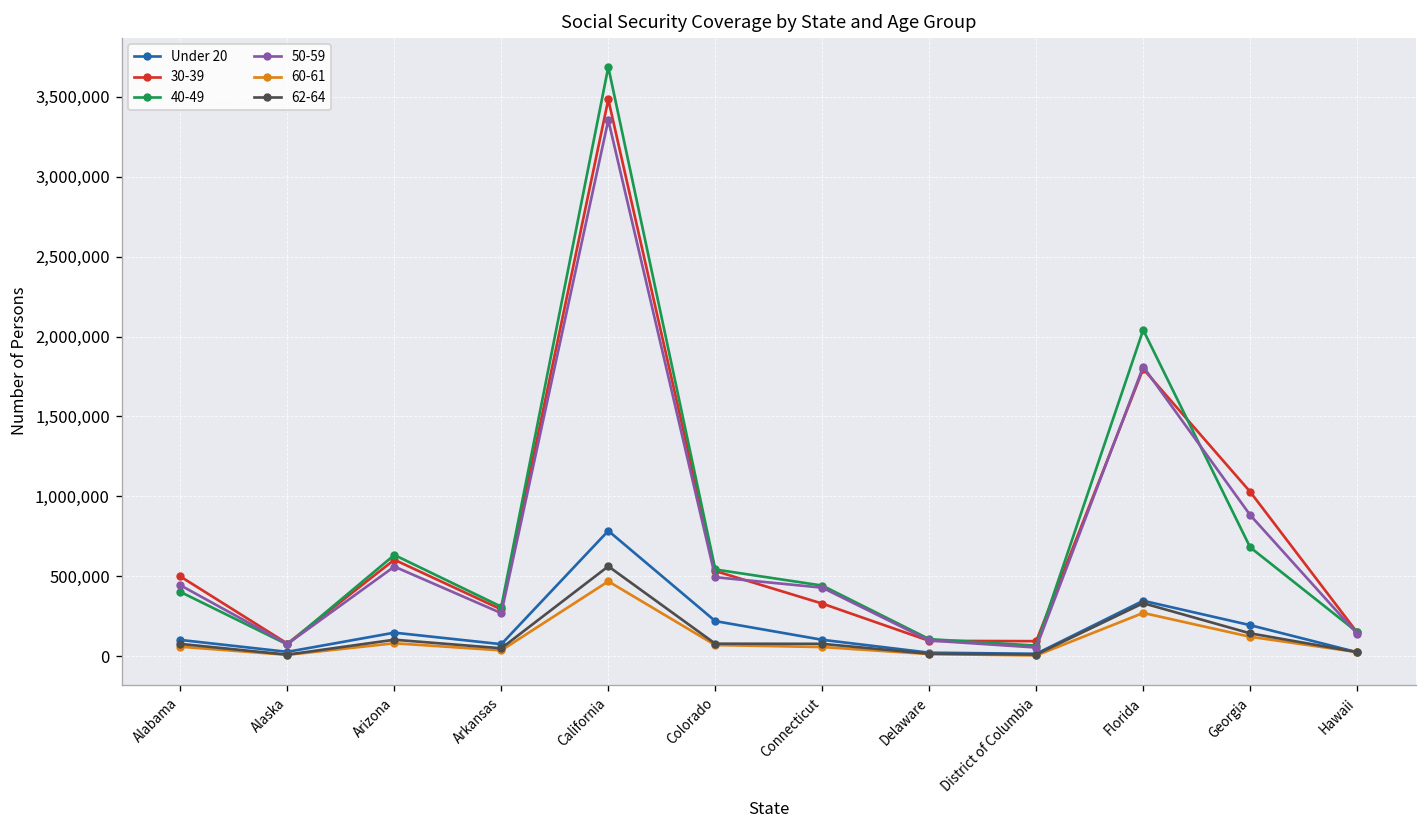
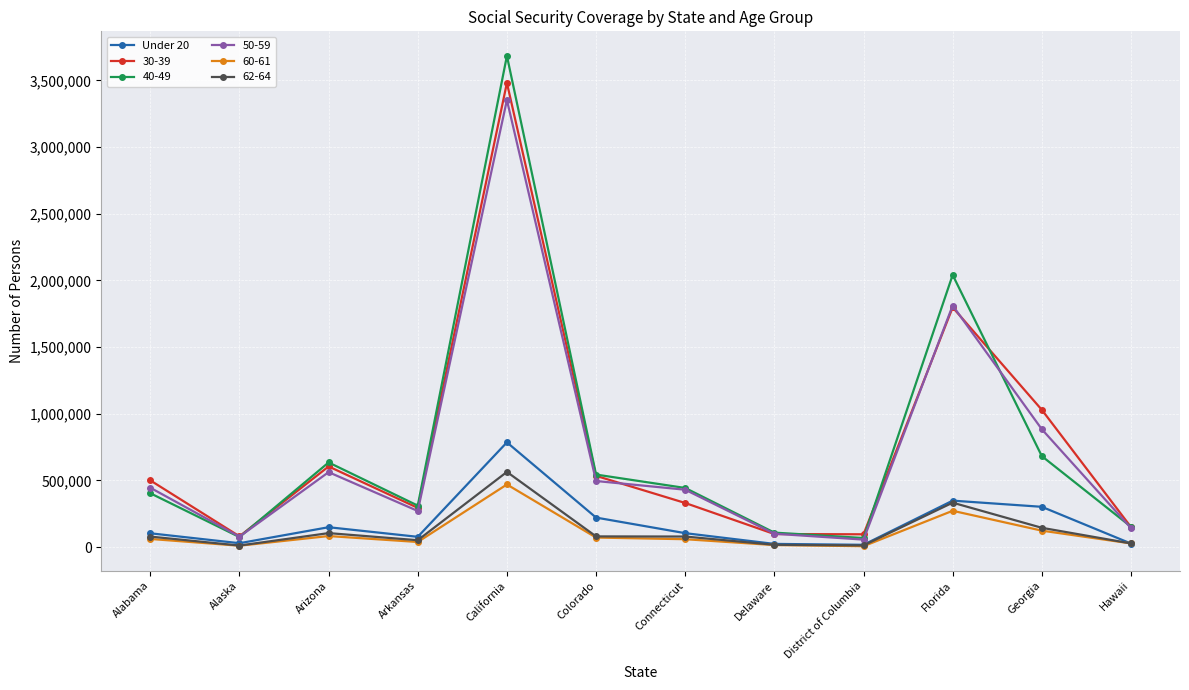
  {
    "Under 20": {
      "Alabama": "100,000",
      "Arizona": "150,000",
      "Arkansas": "80,000",
      "California": "790,000",
      "Colorado": "220,000",
      "Connecticut": "100,000",
-     "Georgia": "200,000"
+     "Georgia": "300,000"
    },
    "30-39": {
      "Alabama": "500,000",
      "Arizona": "600,000",
      "California": "3,480,000",
      "Connecticut": "330,000",
      "District of Columbia": "100,000",
      "Georgia": "1,030,000"
    },
    "40-49": {
      "Alabama": "400,000",
      "Arizona": "630,000",
      "California": "3,680,000",
      "Florida": "2,040,000",
      "Georgia": "680,000"
    },
    "50-59": {
      "Alabama": "440,000",
      "Arizona": "560,000",
      "Arkansas": "270,000",
      "California": "3,350,000",
      "Colorado": "500,000",
      "Georgia": "880,000"
    },
    "60-61": {
      "Arizona": "80,000",
      "California": "470,000",
      "Connecticut": "60,000",
      "Florida": "270,000",
      "Georgia": "120,000"
    },
    "62-64": {
      "Arizona": "100,000",
      "California": "560,000",
      "Connecticut": "80,000",
      "Georgia": "140,000"
    }
  }
